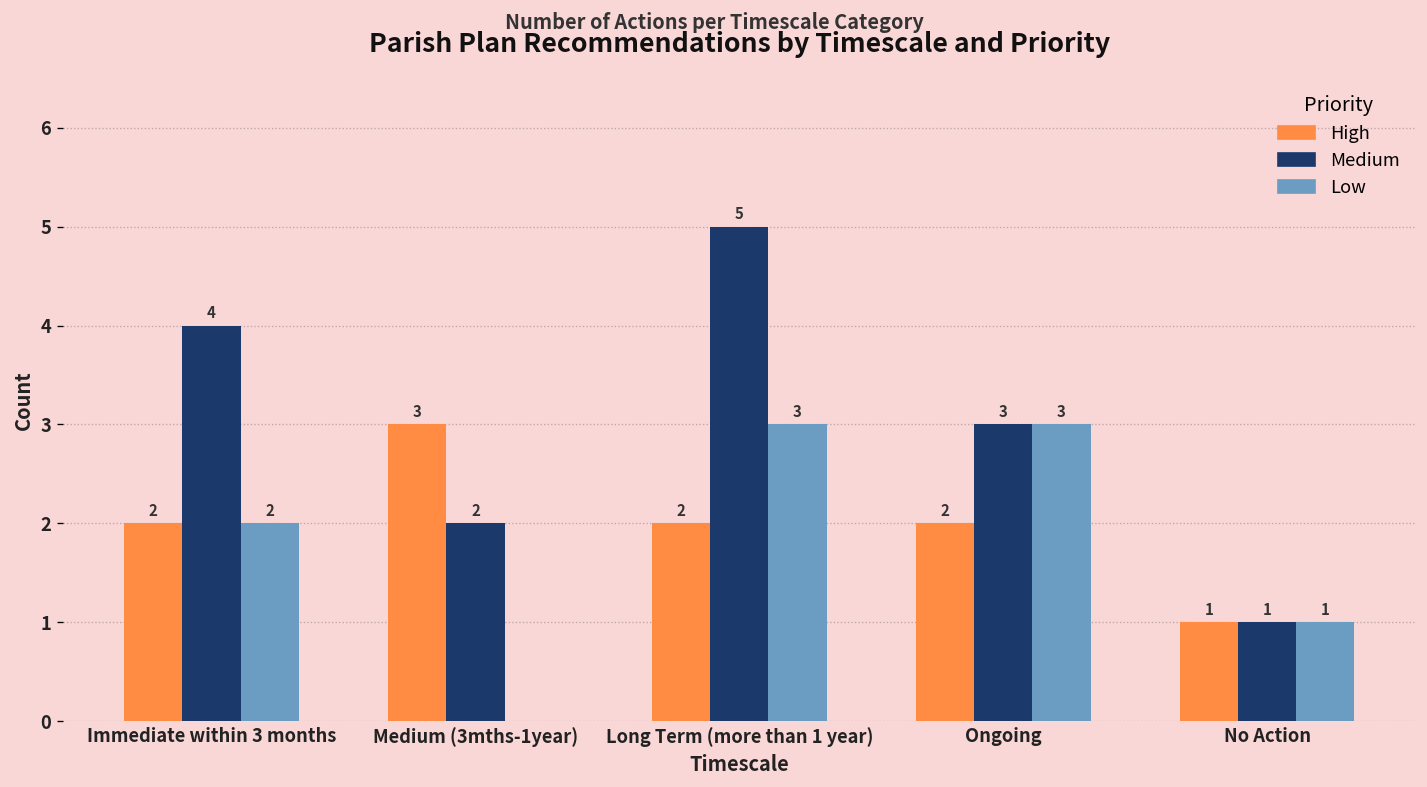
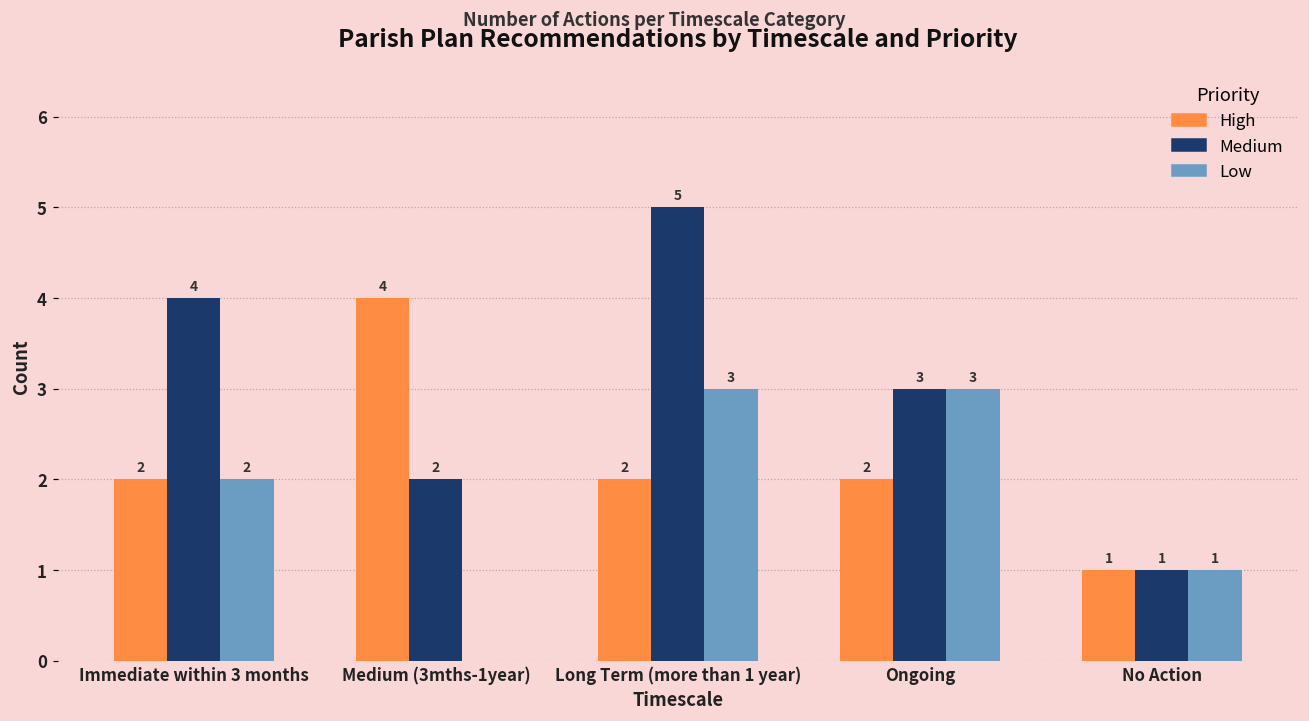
  {
    "High": {
      "Immediate within 3 months": 2,
-     "Medium (3mths-1year)": 3,
+     "Medium (3mths-1year)": 4,
      "Long Term (more than 1 year)": 2,
      "Ongoing": 2,
      "No Action": 1
    },
    "Medium": {
      "Immediate within 3 months": 4,
      "Medium (3mths-1year)": 2,
      "Long Term (more than 1 year)": 5,
      "Ongoing": 3,
      "No Action": 1
    },
    "Low": {
      "Immediate within 3 months": 2,
      "Long Term (more than 1 year)": 3,
      "Ongoing": 3,
      "No Action": 1
    }
  }
